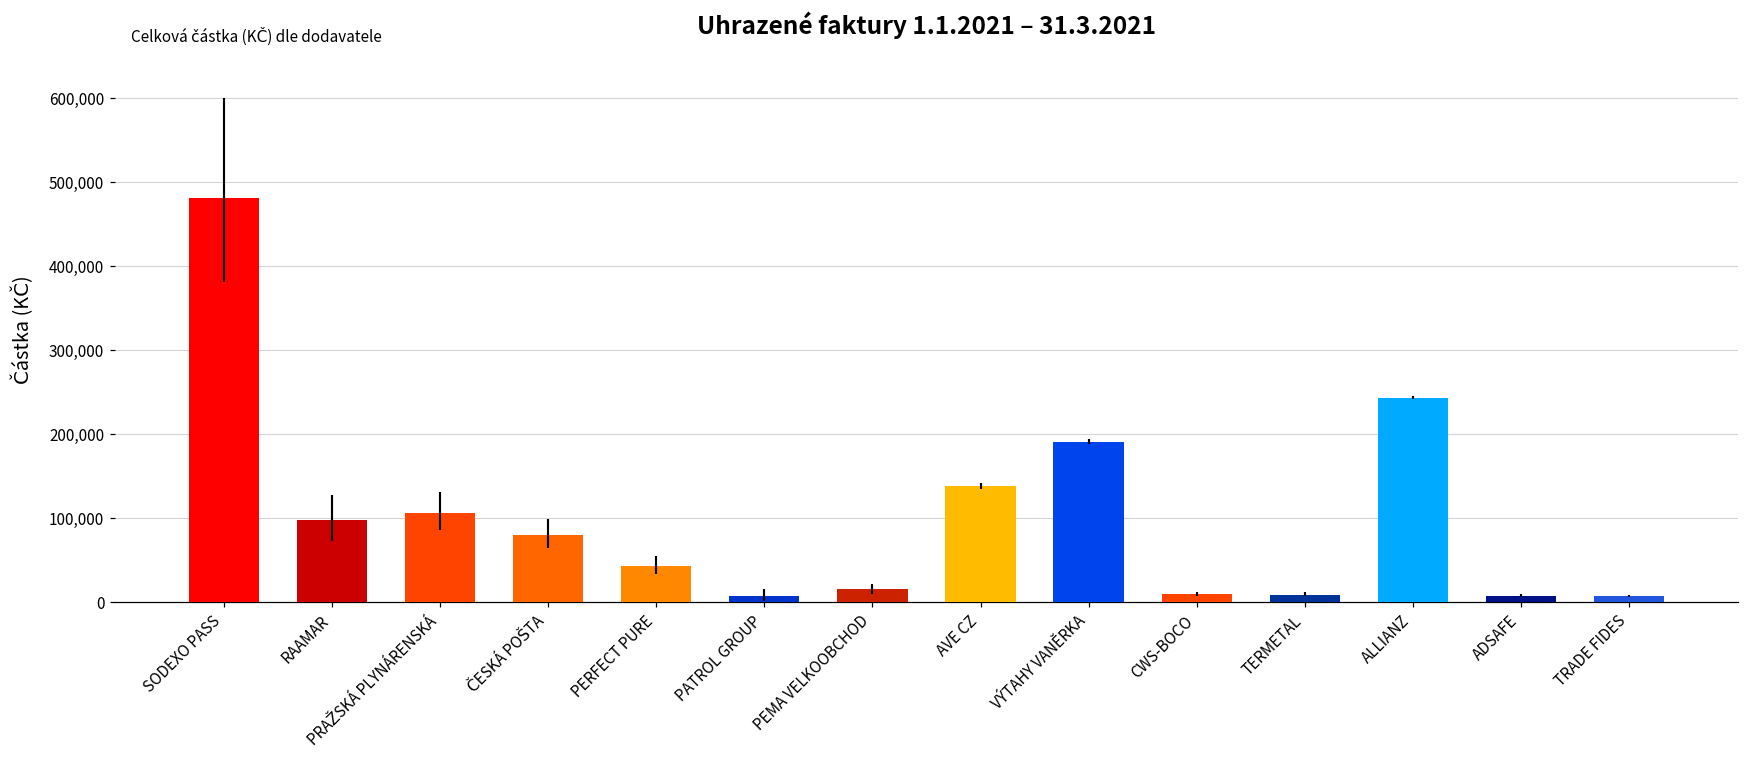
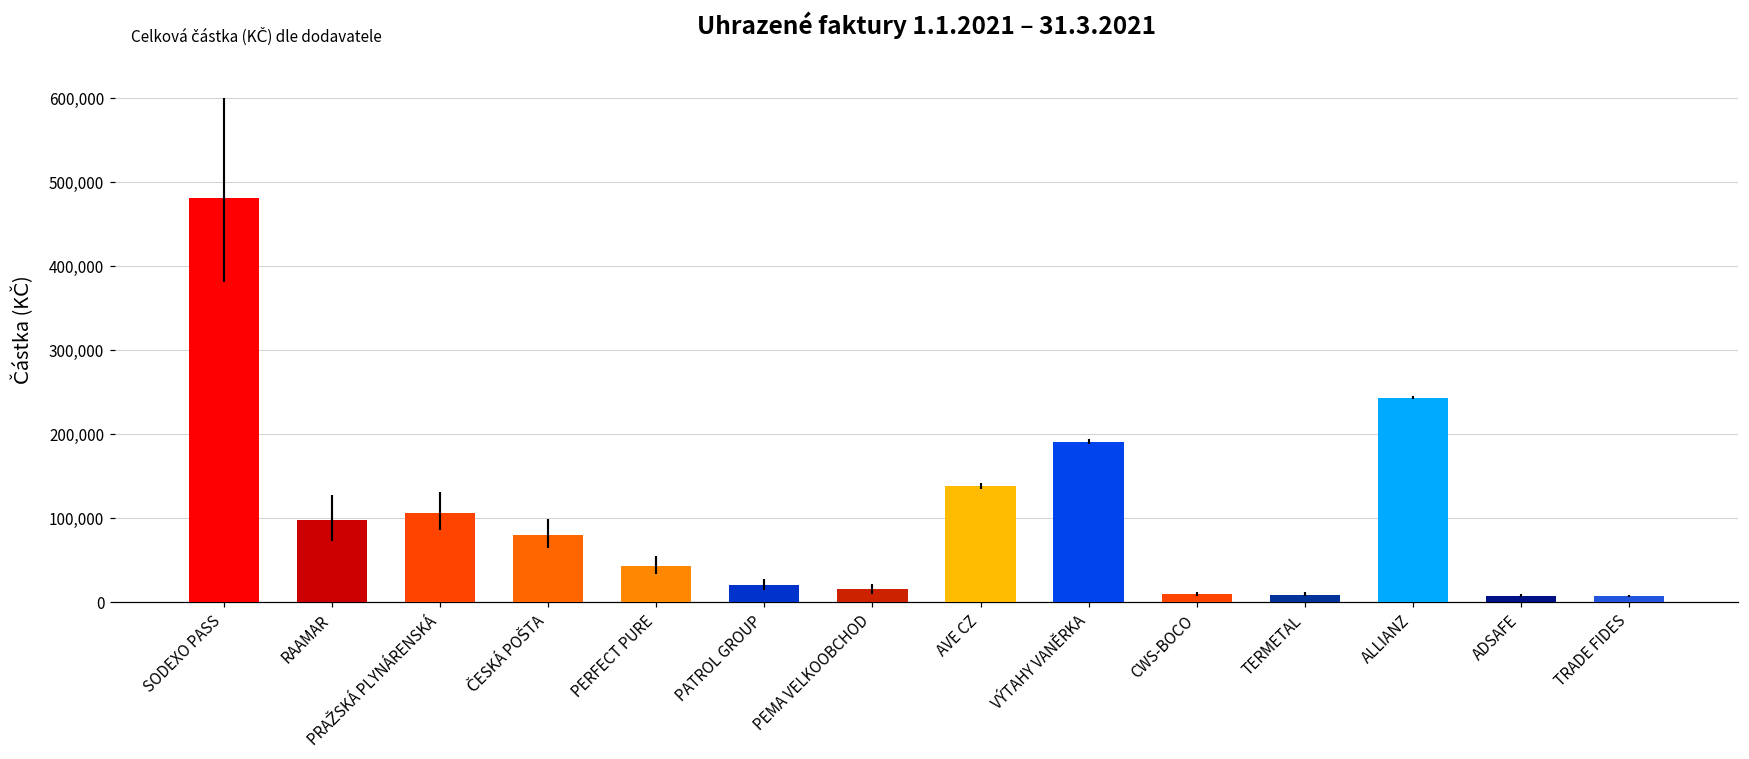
  {
    "SODEXO PASS": "480,000",
    "RAAMAR": "100,000",
    "PRAŽSKÁ PLYNÁRENSKÁ": "110,000",
    "ČESKÁ POŠTA": "80,000",
    "PERFECT PURE": "40,000",
-   "PATROL GROUP": "10,000",
+   "PATROL GROUP": "20,000",
    "PEMA VELKOOBCHOD": "20,000",
    "AVE CZ": "140,000",
    "VÝTAHY VANĚRKA": "190,000",
    "CWS-BOCO": "10,000",
    "TERMETAL": "10,000",
    "ALLIANZ": "240,000",
    "ADSAFE": "10,000",
    "TRADE FIDES": "10,000"
  }
